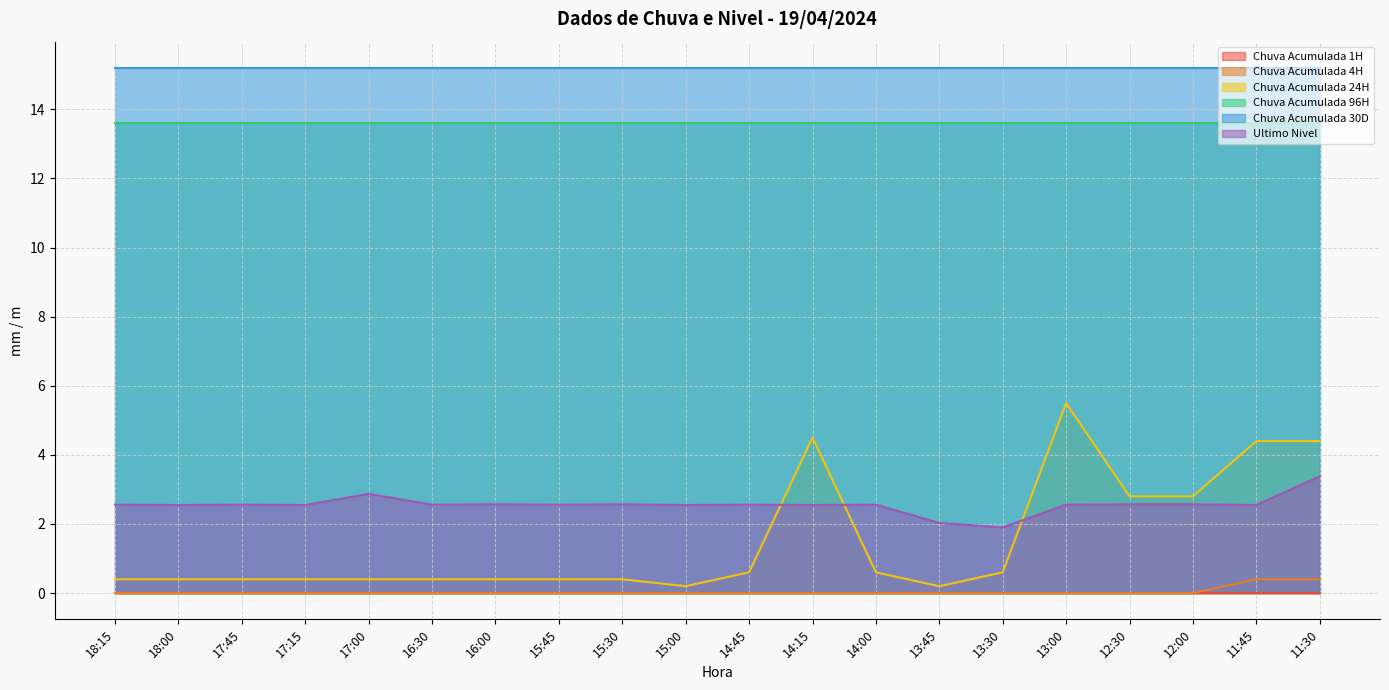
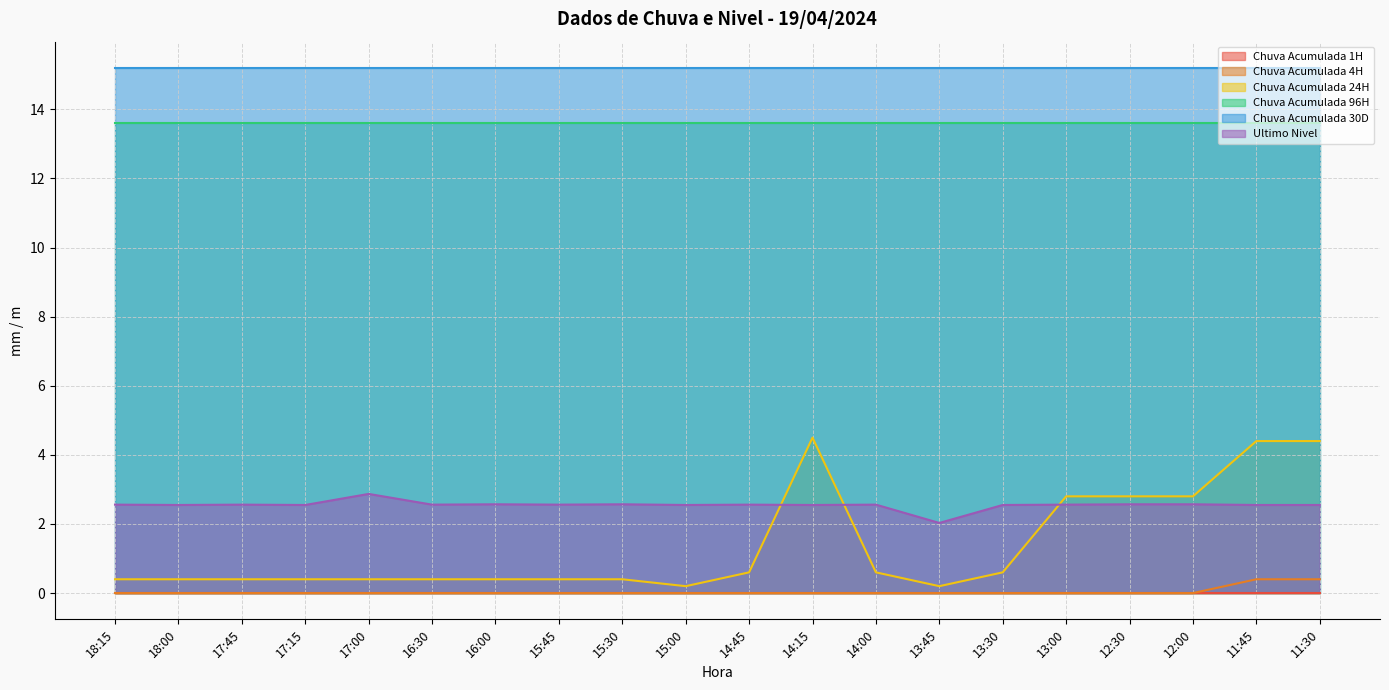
  {
    "Chuva Acumulada 24H": {
      "18:15": 0.4,
      "18:00": 0.4,
      "17:45": 0.4,
      "17:15": 0.4,
      "17:00": 0.4,
      "16:30": 0.4,
      "16:00": 0.4,
      "15:45": 0.4,
      "15:30": 0.4,
      "15:00": 0.2,
      "14:45": 0.6,
      "14:15": 4.5,
      "14:00": 0.6,
      "13:45": 0.2,
      "13:30": 0.6,
-     "13:00": 5.5,
+     "13:00": 2.8,
      "12:30": 2.8,
      "12:00": 2.8,
      "11:45": 4.4,
      "11:30": 4.4
    },
    "Chuva Acumulada 96H": {
      "18:15": 13.6,
      "18:00": 13.6,
      "17:45": 13.6,
      "17:15": 13.6,
      "17:00": 13.6,
      "16:30": 13.6,
      "16:00": 13.6,
      "15:45": 13.6,
      "15:30": 13.6,
      "15:00": 13.6,
      "14:45": 13.6,
      "14:15": 13.6,
      "14:00": 13.6,
      "13:45": 13.6,
      "13:30": 13.6,
      "13:00": 13.6,
      "12:30": 13.6,
      "12:00": 13.6
    },
    "Chuva Acumulada 30D": {
      "18:15": 15.2,
      "18:00": 15.2,
      "17:45": 15.2,
      "17:15": 15.2,
      "17:00": 15.2,
      "16:30": 15.2,
      "16:00": 15.2,
      "15:45": 15.2,
      "15:30": 15.2,
      "15:00": 15.2,
      "14:45": 15.2,
      "14:15": 15.2,
      "14:00": 15.2,
      "13:45": 15.2,
      "13:30": 15.2,
      "13:00": 15.2,
      "12:30": 15.2,
      "12:00": 15.2
    },
    "Ultimo Nivel": {
      "18:15": 2.6,
      "18:00": 2.6,
      "17:45": 2.6,
      "17:15": 2.6,
      "17:00": 2.9,
      "16:30": 2.6,
      "16:00": 2.6,
      "15:45": 2.6,
      "15:30": 2.6,
      "15:00": 2.6,
      "14:45": 2.6,
      "14:15": 2.6,
      "14:00": 2.6,
      "13:45": 2.0,
-     "13:30": 1.9,
+     "13:30": 2.6,
      "13:00": 2.6,
      "12:30": 2.6,
      "12:00": 2.6,
      "11:45": 2.6,
-     "11:30": 3.4
+     "11:30": 2.6
    }
  }
